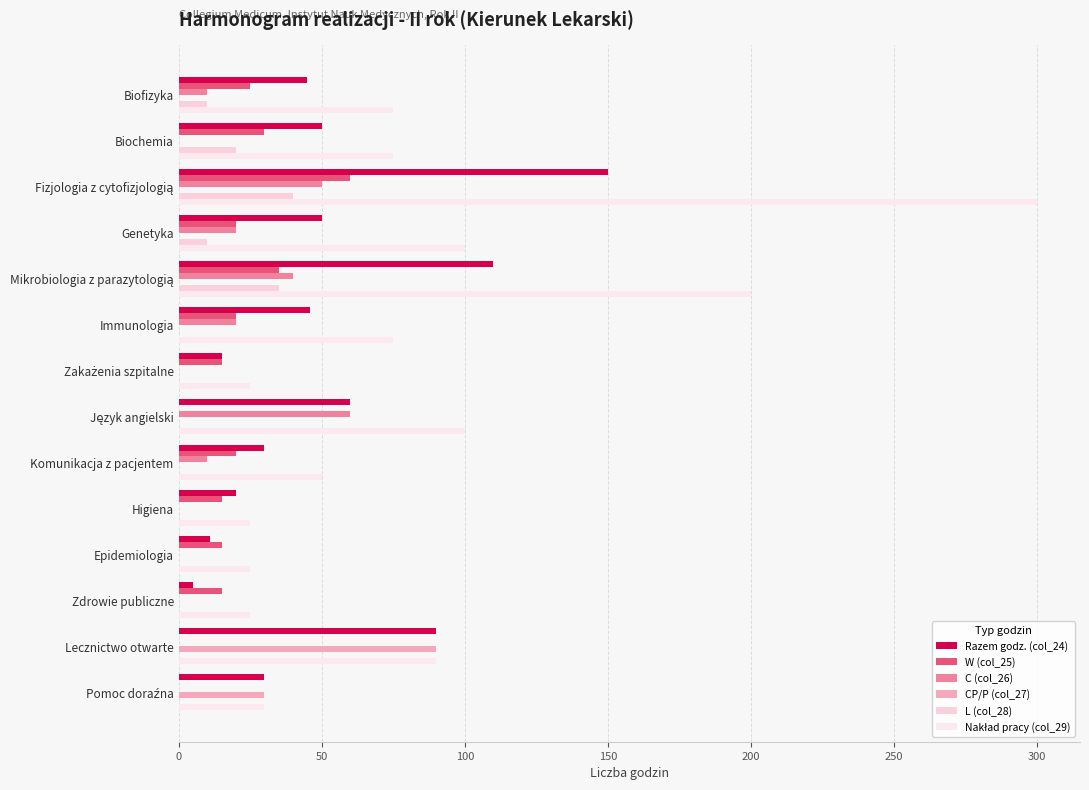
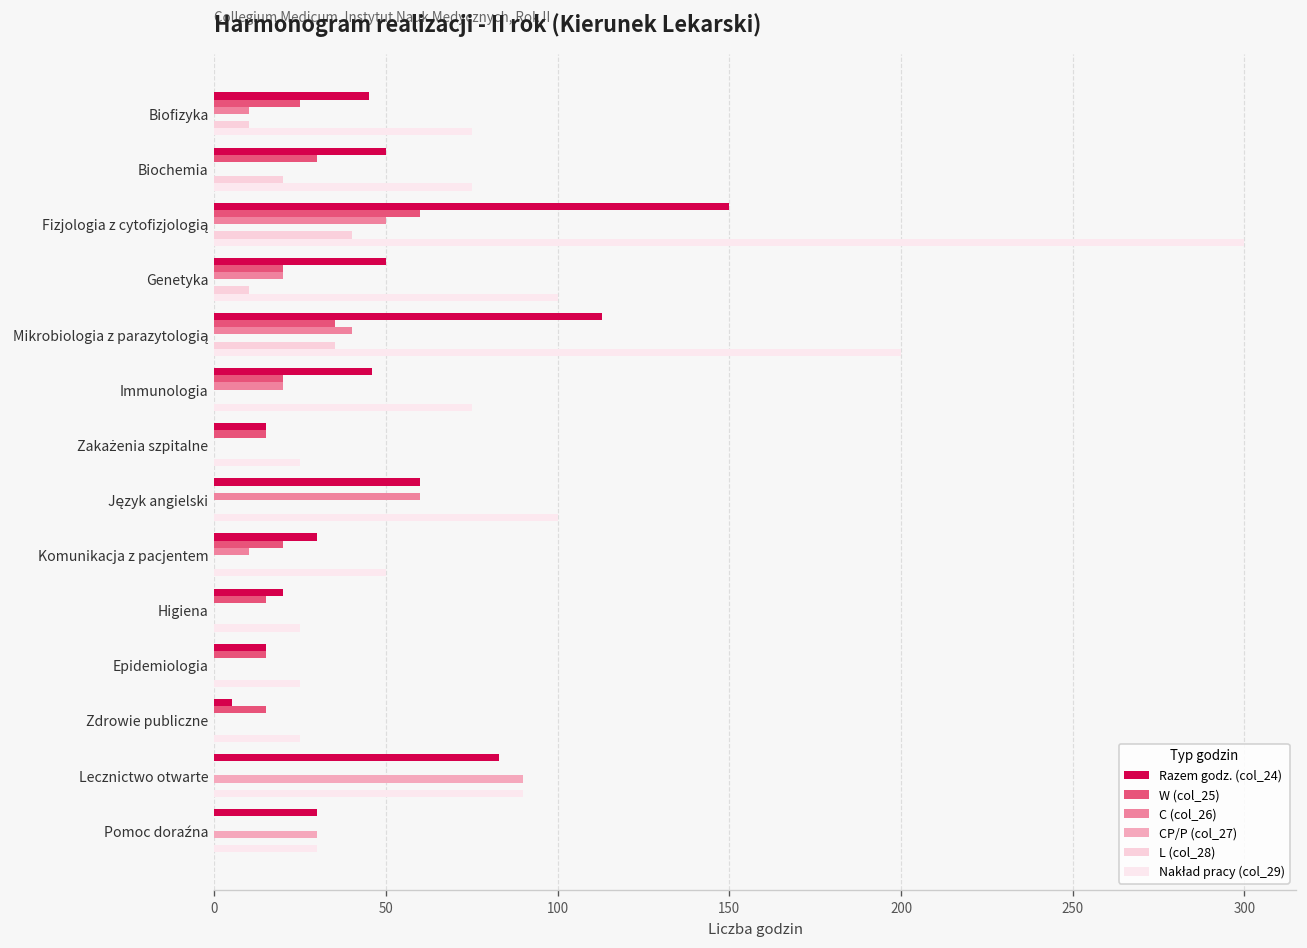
  {
    "Razem godz. (col_24)": {
      "Biofizyka": 45,
      "Biochemia": 50,
      "Fizjologia z cytofizjologią": 150,
      "Genetyka": 50,
-     "Mikrobiologia z parazytologią": 110,
+     "Mikrobiologia z parazytologią": 113,
      "Immunologia": 46,
      "Zakażenia szpitalne": 15,
      "Język angielski": 60,
      "Komunikacja z pacjentem": 30,
      "Higiena": 20,
-     "Epidemiologia": 11,
+     "Epidemiologia": 15,
      "Zdrowie publiczne": 5,
-     "Lecznictwo otwarte": 90,
+     "Lecznictwo otwarte": 83,
      "Pomoc doraźna": 30
    }
  }
